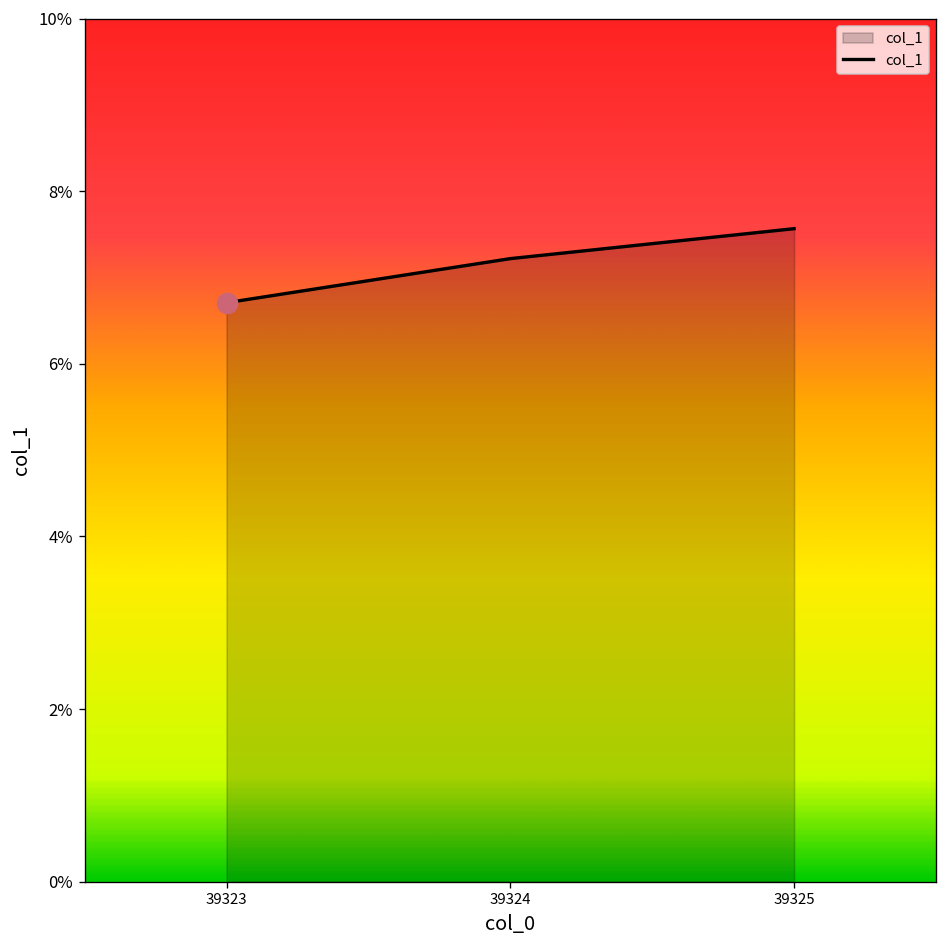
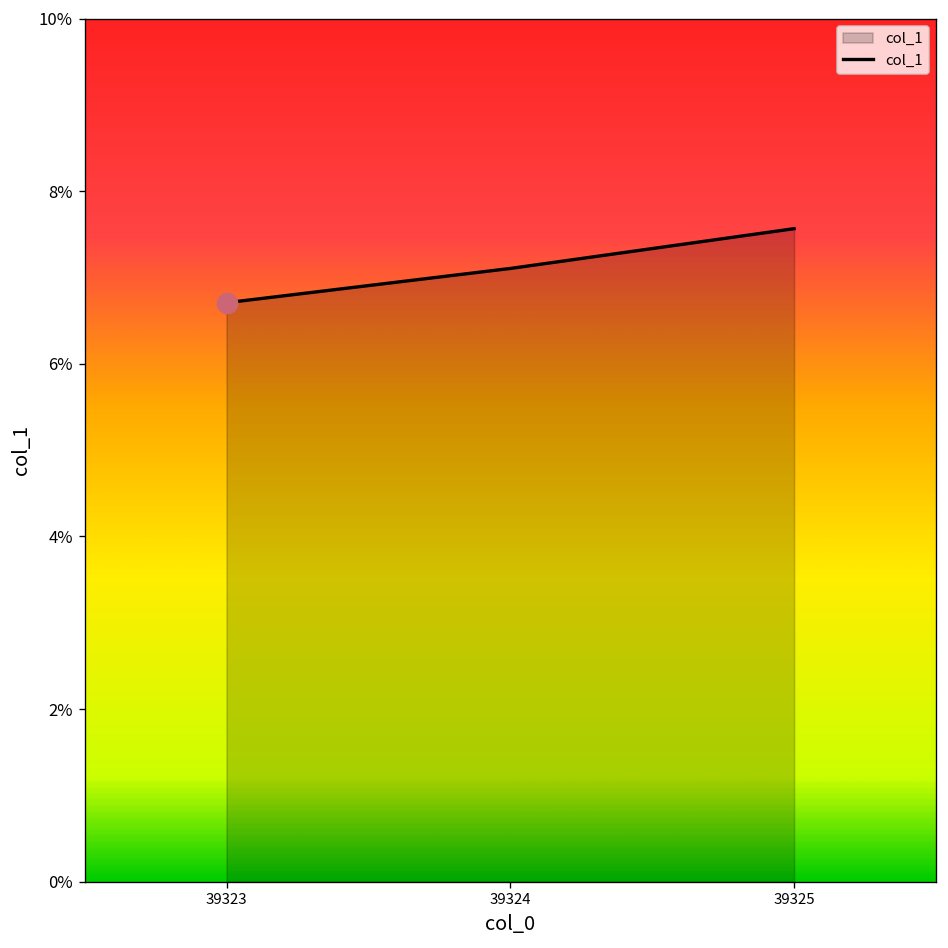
  {
    "col_1": {
-     "39324": "7.2%",
+     "39324": "7.1%",
      "39325": "7.6%"
    }
  }
